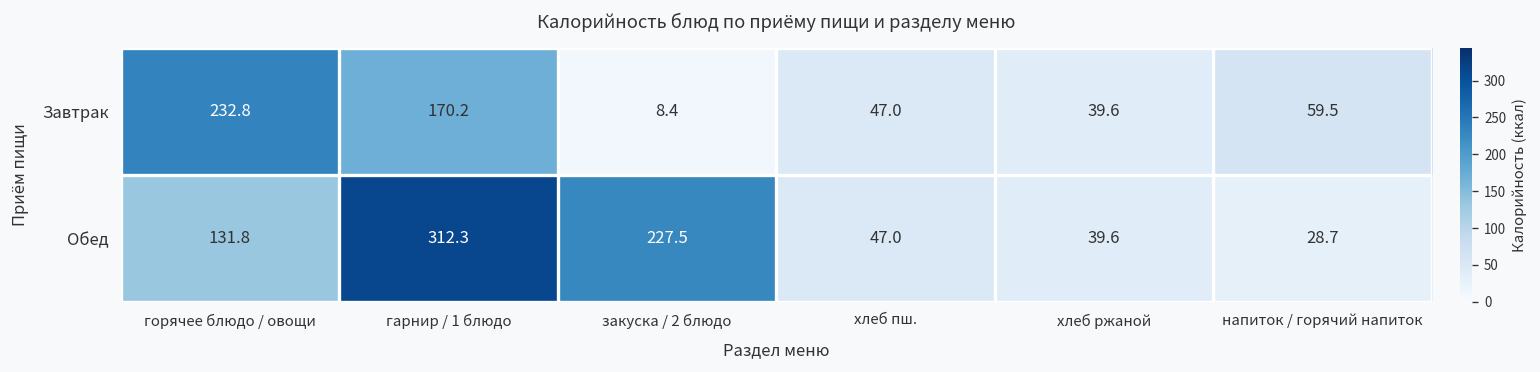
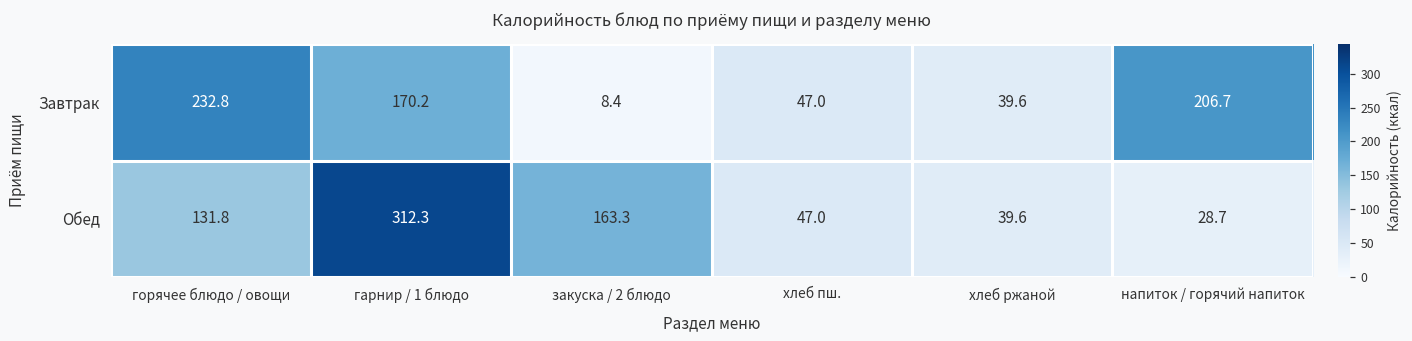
  {
    "Завтрак": {
      "горячее блюдо / овощи": 232.8,
      "гарнир / 1 блюдо": 170.2,
      "закуска / 2 блюдо": 8.4,
      "хлеб пш.": 47.0,
      "хлеб ржаной": 39.6,
-     "напиток / горячий напиток": 59.5
+     "напиток / горячий напиток": 206.7
    },
    "Обед": {
      "горячее блюдо / овощи": 131.8,
      "гарнир / 1 блюдо": 312.3,
-     "закуска / 2 блюдо": 227.5,
+     "закуска / 2 блюдо": 163.3,
      "хлеб пш.": 47.0,
      "хлеб ржаной": 39.6,
      "напиток / горячий напиток": 28.7
    }
  }
